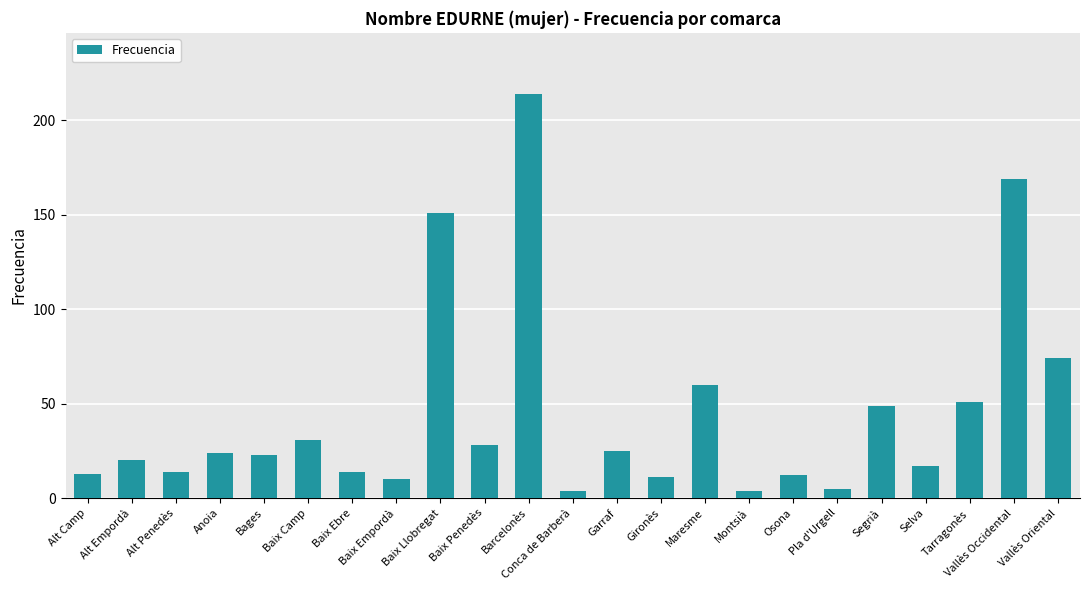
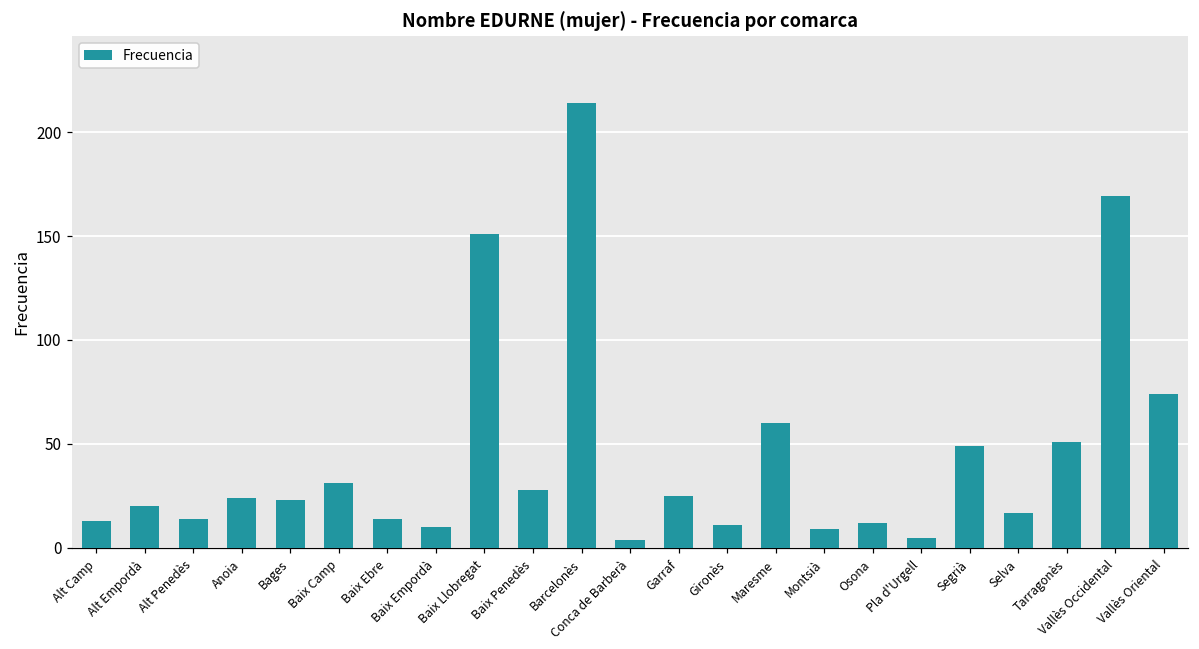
  {
    "Alt Camp": 13,
    "Alt Empordà": 20,
    "Alt Penedès": 14,
    "Anoia": 24,
    "Bages": 23,
    "Baix Camp": 31,
    "Baix Ebre": 14,
    "Baix Empordà": 10,
    "Baix Llobregat": 151,
    "Baix Penedès": 28,
    "Barcelonès": 214,
    "Conca de Barberà": 4,
    "Garraf": 25,
    "Gironès": 11,
    "Maresme": 60,
-   "Montsià": 4,
+   "Montsià": 9,
    "Osona": 12,
    "Pla d'Urgell": 5,
    "Segrià": 49,
    "Selva": 17,
    "Tarragonès": 51,
    "Vallès Occidental": 169,
    "Vallès Oriental": 74
  }
